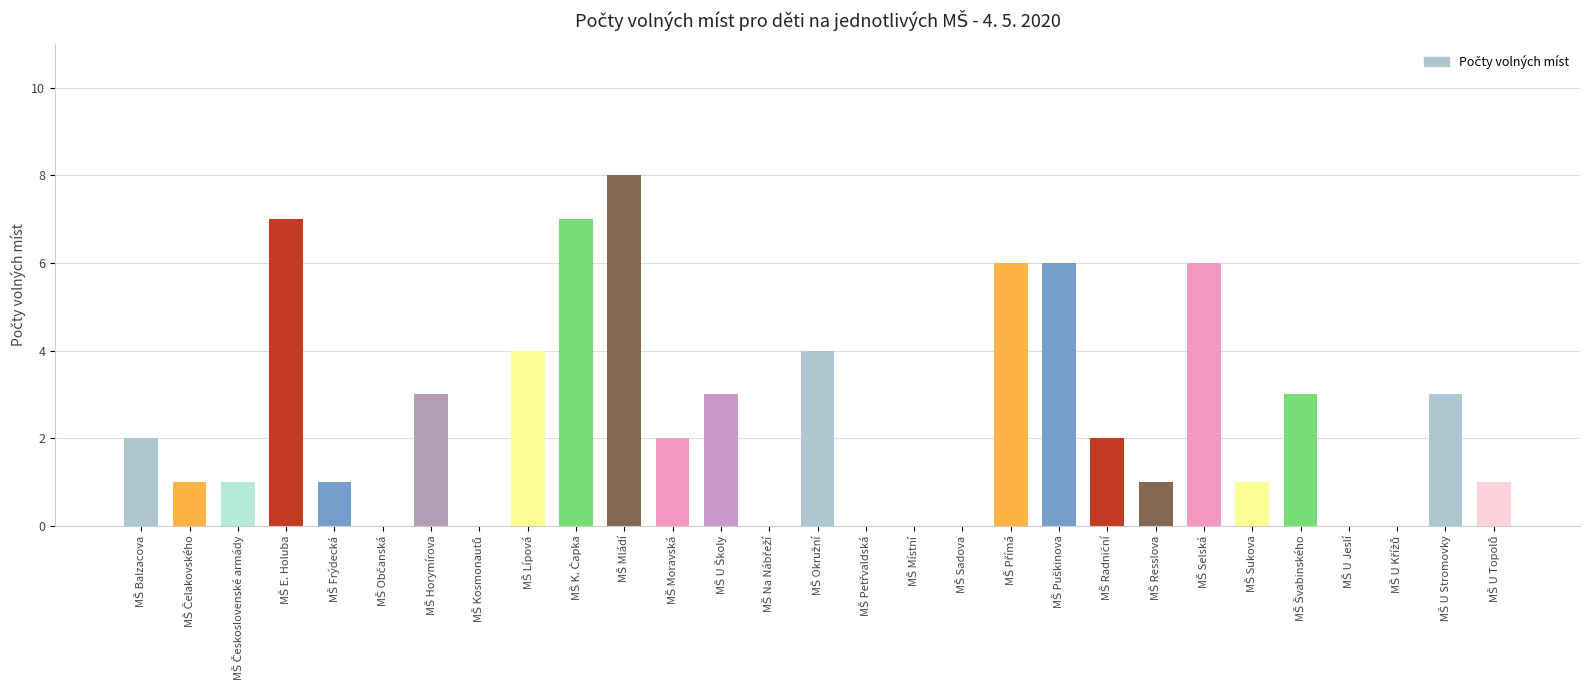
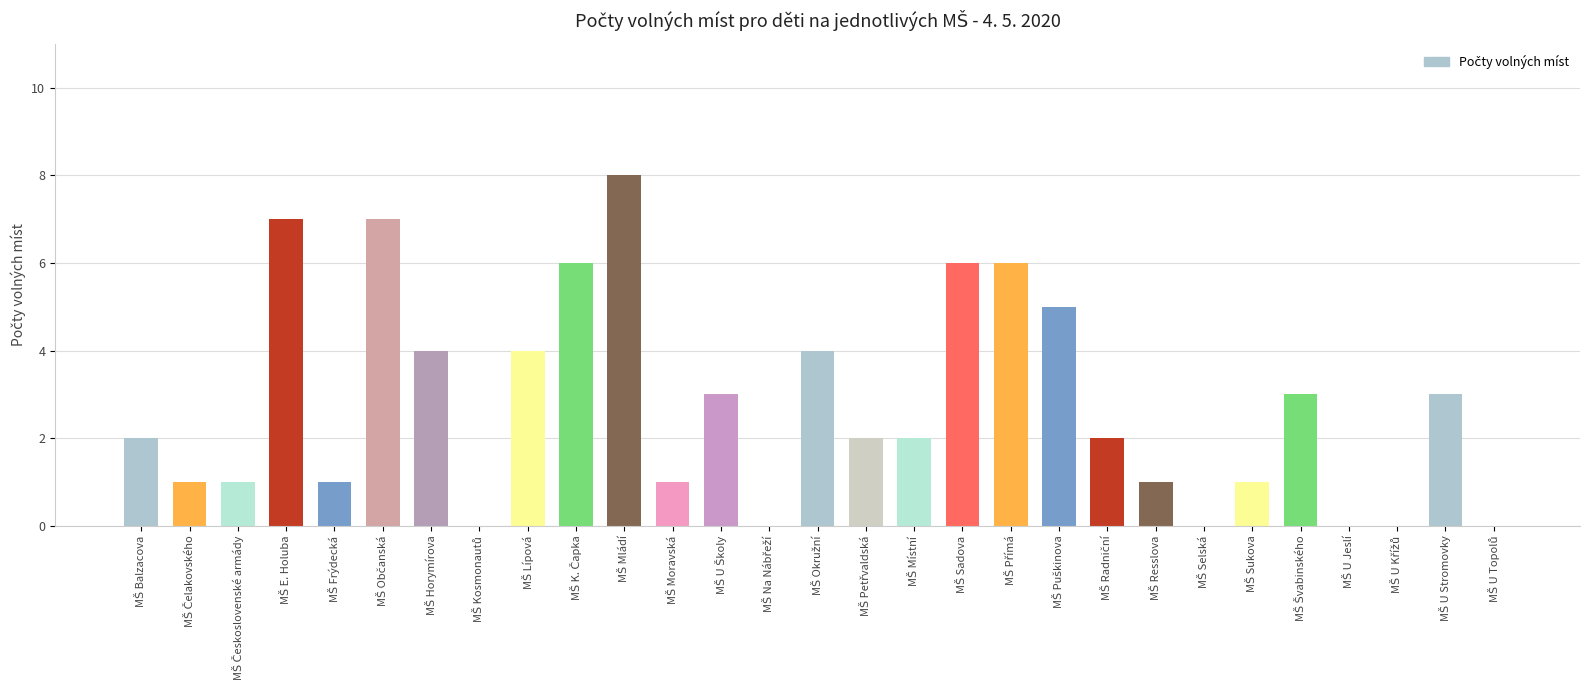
  {
    "MŠ Balzacova": 2,
    "MŠ Čelakovského": 1,
    "MŠ Československé armády": 1,
    "MŠ E. Holuba": 7,
    "MŠ Frýdecká": 1,
-   "MŠ Občanská": 0,
-   "MŠ Horymírova": 3,
+   "MŠ Občanská": 7,
+   "MŠ Horymírova": 4,
    "MŠ Kosmonautů": 0,
    "MŠ Lípová": 4,
-   "MŠ K. Čapka": 7,
+   "MŠ K. Čapka": 6,
    "MŠ Mládí": 8,
-   "MŠ Moravská": 2,
+   "MŠ Moravská": 1,
    "MŠ U Školy": 3,
    "MŠ Na Nábřeží": 0,
    "MŠ Okružní": 4,
-   "MŠ Petřvaldská": 0,
-   "MŠ Místní": 0,
-   "MŠ Sadova": 0,
+   "MŠ Petřvaldská": 2,
+   "MŠ Místní": 2,
+   "MŠ Sadova": 6,
    "MŠ Přímá": 6,
-   "MŠ Puškinova": 6,
+   "MŠ Puškinova": 5,
    "MŠ Radniční": 2,
    "MŠ Resslova": 1,
-   "MŠ Selská": 6,
+   "MŠ Selská": 0,
    "MŠ Sukova": 1,
    "MŠ Švabinského": 3,
    "MŠ U Jeslí": 0,
    "MŠ U Křížů": 0,
    "MŠ U Stromovky": 3,
-   "MŠ U Topolů": 1
+   "MŠ U Topolů": 0
  }
